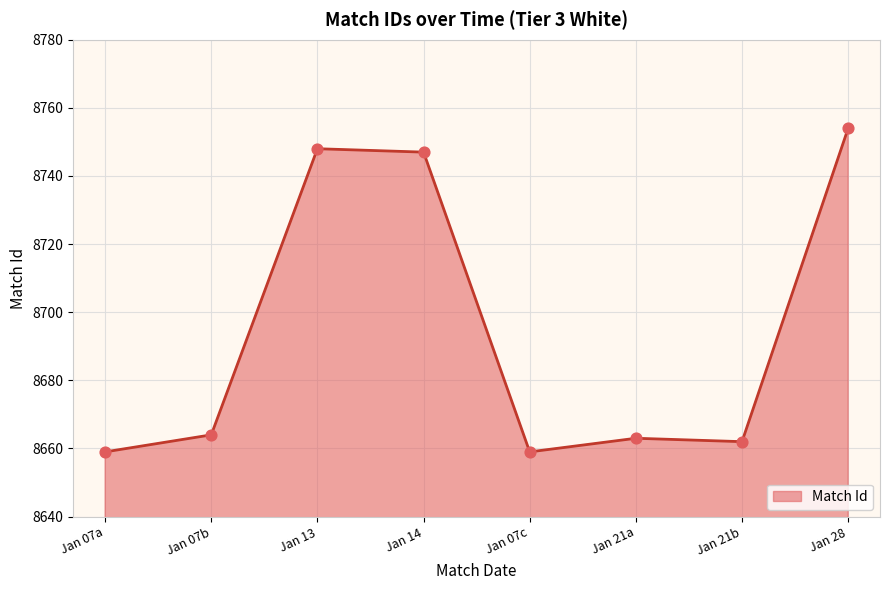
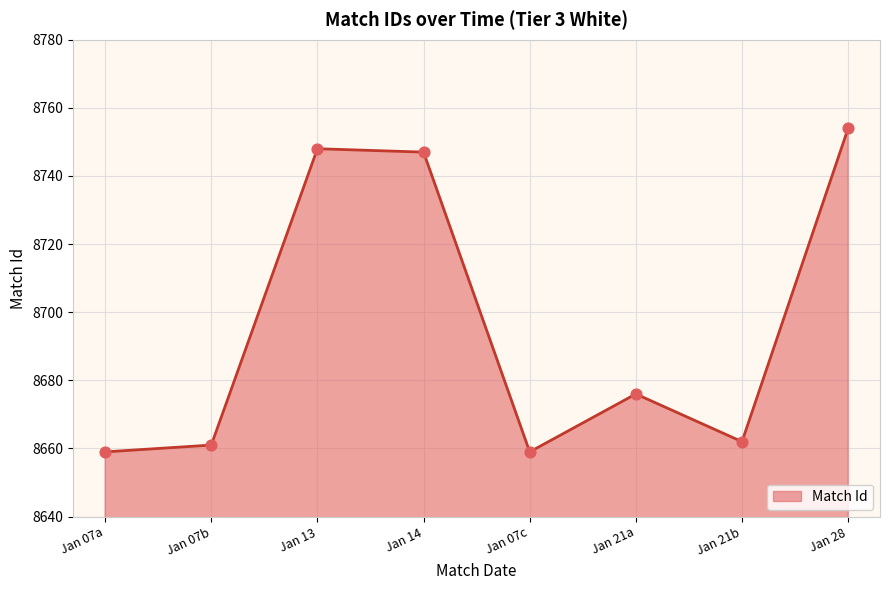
  {
    "Jan 07a": 8659,
-   "Jan 07b": 8664,
+   "Jan 07b": 8661,
    "Jan 13": 8748,
    "Jan 14": 8747,
    "Jan 07c": 8659,
-   "Jan 21a": 8663,
+   "Jan 21a": 8676,
    "Jan 21b": 8662,
    "Jan 28": 8754
  }
